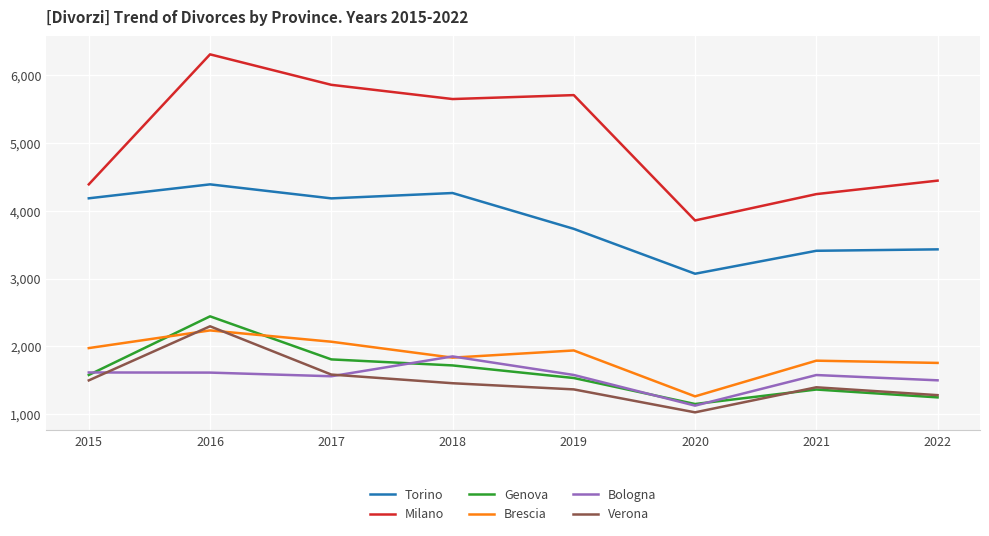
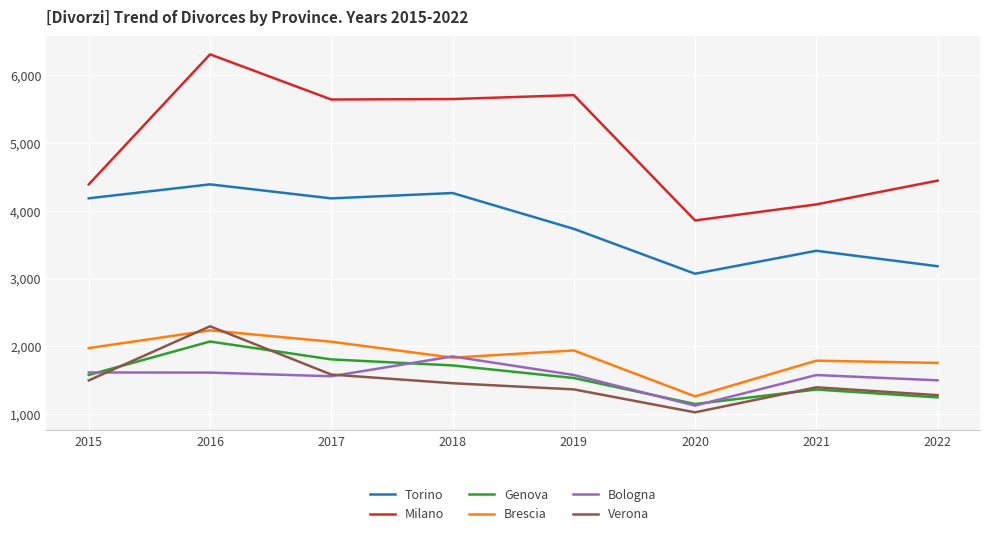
  {
    "Torino": {
      "2015": "4,200",
      "2016": "4,400",
      "2017": "4,200",
      "2018": "4,300",
      "2019": "3,700",
      "2020": "3,100",
      "2021": "3,400",
-     "2022": "3,400"
+     "2022": "3,200"
    },
    "Milano": {
      "2015": "4,400",
      "2016": "6,300",
-     "2017": "5,900",
+     "2017": "5,600",
      "2018": "5,700",
      "2019": "5,700",
      "2020": "3,900",
-     "2021": "4,200",
+     "2021": "4,100",
      "2022": "4,400"
    },
    "Genova": {
-     "2016": "2,400",
+     "2016": "2,100",
      "2017": "1,800",
      "2018": "1,700",
      "2019": "1,500"
    },
    "Brescia": {
      "2015": "2,000",
      "2016": "2,200",
      "2017": "2,100",
      "2019": "1,900",
      "2020": "1,300",
      "2021": "1,800",
      "2022": "1,800"
    },
    "Bologna": {
      "2016": "1,600",
      "2019": "1,600",
      "2021": "1,600",
      "2022": "1,500"
    },
    "Verona": {
      "2015": "1,500",
      "2016": "2,300",
      "2018": "1,500",
      "2019": "1,400",
      "2020": "1,000"
    }
  }
